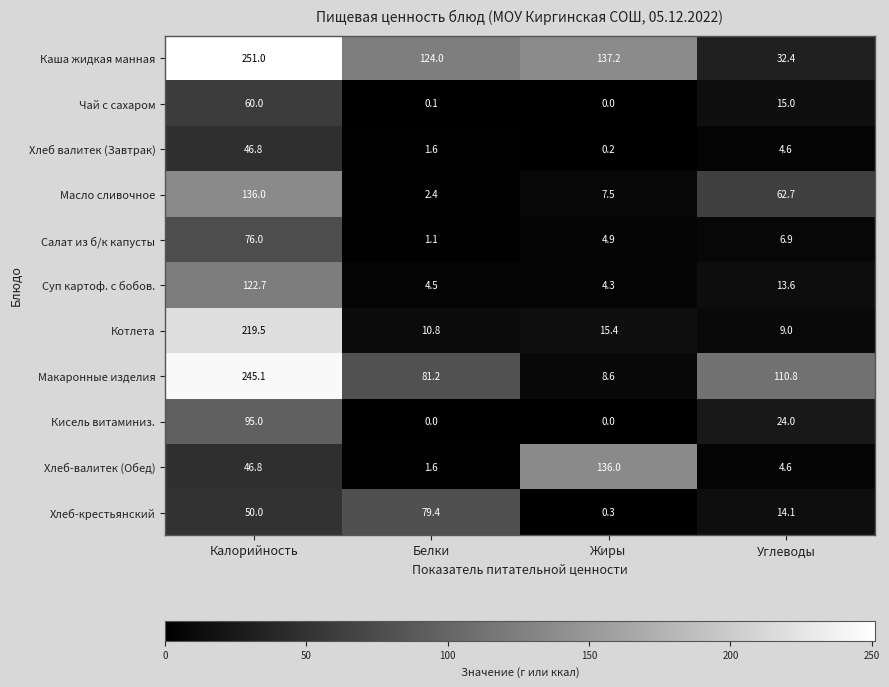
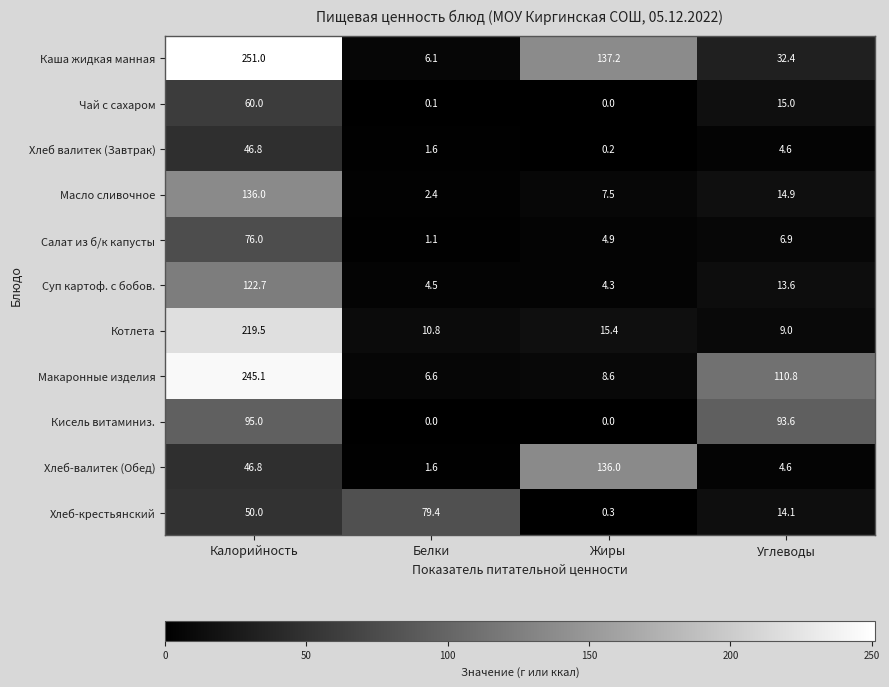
  {
    "Каша жидкая манная": {
      "Калорийность": 251.0,
-     "Белки": 124.0,
+     "Белки": 6.1,
      "Жиры": 137.2,
      "Углеводы": 32.4
    },
    "Чай с сахаром": {
      "Калорийность": 60.0,
      "Белки": 0.1,
      "Жиры": 0.0,
      "Углеводы": 15.0
    },
    "Хлеб валитек (Завтрак)": {
      "Калорийность": 46.8,
      "Белки": 1.6,
      "Жиры": 0.2,
      "Углеводы": 4.6
    },
    "Масло сливочное": {
      "Калорийность": 136.0,
      "Белки": 2.4,
      "Жиры": 7.5,
-     "Углеводы": 62.7
+     "Углеводы": 14.9
    },
    "Салат из б/к капусты": {
      "Калорийность": 76.0,
      "Белки": 1.1,
      "Жиры": 4.9,
      "Углеводы": 6.9
    },
    "Суп картоф. с бобов.": {
      "Калорийность": 122.7,
      "Белки": 4.5,
      "Жиры": 4.3,
      "Углеводы": 13.6
    },
    "Котлета": {
      "Калорийность": 219.5,
      "Белки": 10.8,
      "Жиры": 15.4,
      "Углеводы": 9.0
    },
    "Макаронные изделия": {
      "Калорийность": 245.1,
-     "Белки": 81.2,
+     "Белки": 6.6,
      "Жиры": 8.6,
      "Углеводы": 110.8
    },
    "Кисель витаминиз.": {
      "Калорийность": 95.0,
      "Белки": 0.0,
      "Жиры": 0.0,
-     "Углеводы": 24.0
+     "Углеводы": 93.6
    },
    "Хлеб-валитек (Обед)": {
      "Калорийность": 46.8,
      "Белки": 1.6,
      "Жиры": 136.0,
      "Углеводы": 4.6
    },
    "Хлеб-крестьянский": {
      "Калорийность": 50.0,
      "Белки": 79.4,
      "Жиры": 0.3,
      "Углеводы": 14.1
    }
  }
